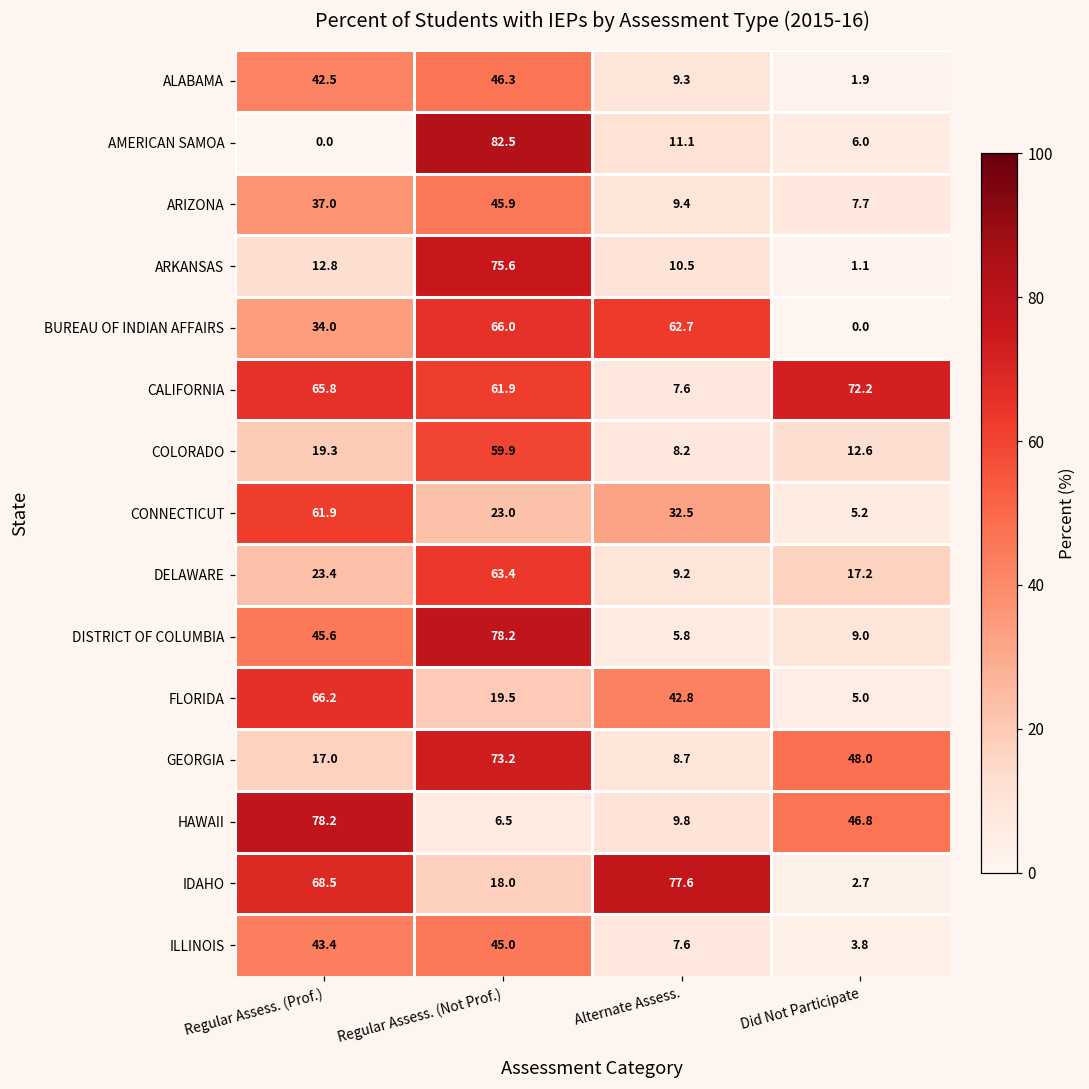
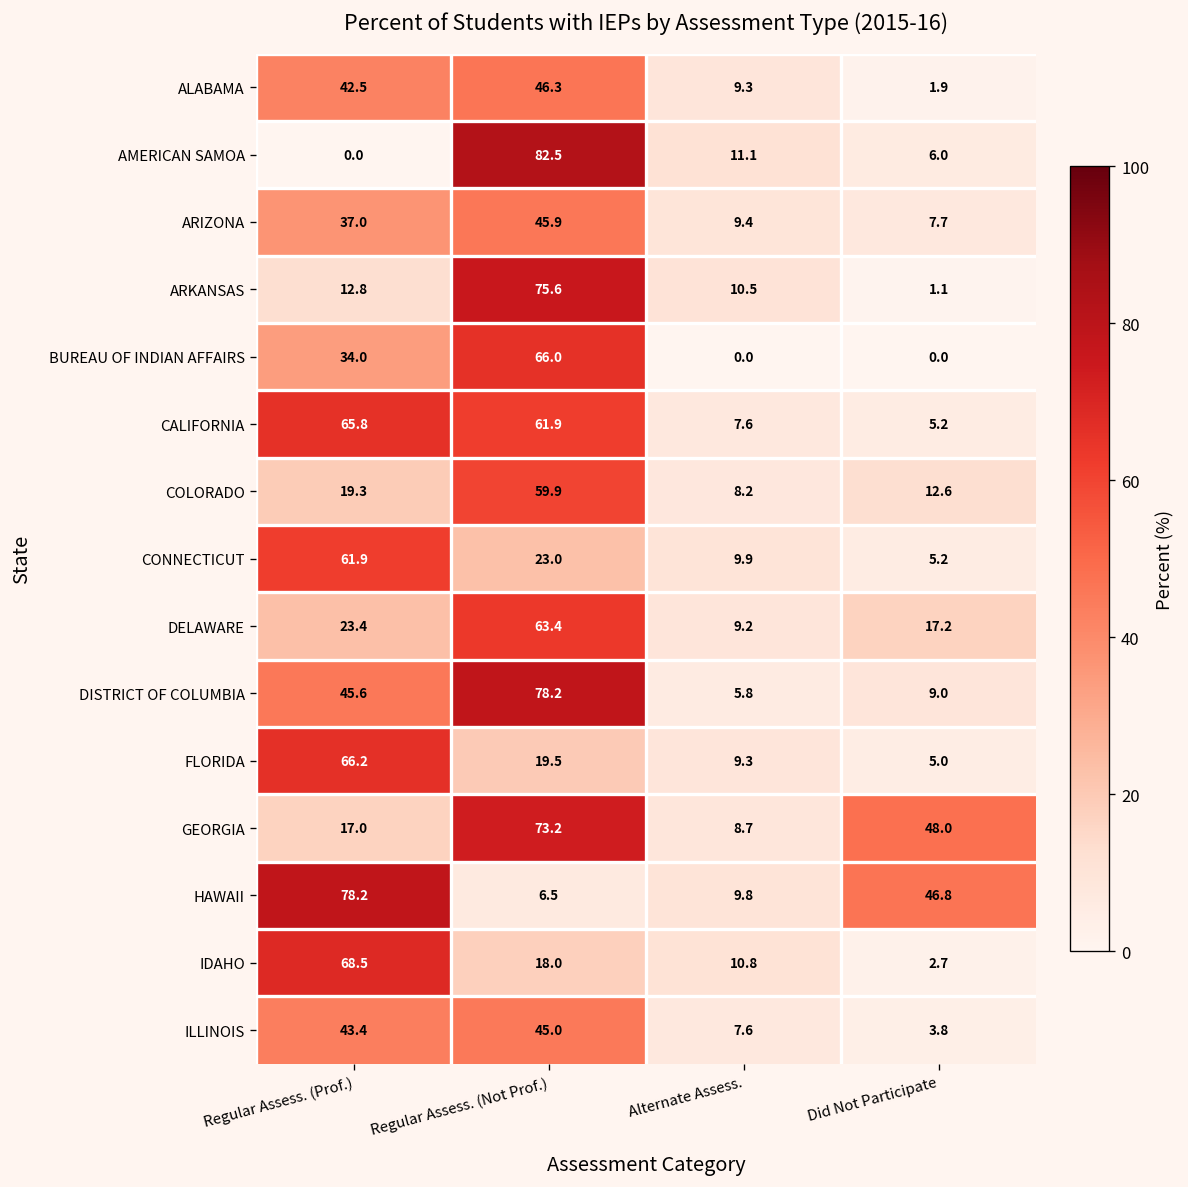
  {
    "ALABAMA": {
      "Regular Assess. (Prof.)": 42.5,
      "Regular Assess. (Not Prof.)": 46.3,
      "Alternate Assess.": 9.3,
      "Did Not Participate": 1.9
    },
    "AMERICAN SAMOA": {
      "Regular Assess. (Prof.)": 0.0,
      "Regular Assess. (Not Prof.)": 82.5,
      "Alternate Assess.": 11.1,
      "Did Not Participate": 6.0
    },
    "ARIZONA": {
      "Regular Assess. (Prof.)": 37.0,
      "Regular Assess. (Not Prof.)": 45.9,
      "Alternate Assess.": 9.4,
      "Did Not Participate": 7.7
    },
    "ARKANSAS": {
      "Regular Assess. (Prof.)": 12.8,
      "Regular Assess. (Not Prof.)": 75.6,
      "Alternate Assess.": 10.5,
      "Did Not Participate": 1.1
    },
    "BUREAU OF INDIAN AFFAIRS": {
      "Regular Assess. (Prof.)": 34.0,
      "Regular Assess. (Not Prof.)": 66.0,
-     "Alternate Assess.": 62.7,
+     "Alternate Assess.": 0.0,
      "Did Not Participate": 0.0
    },
    "CALIFORNIA": {
      "Regular Assess. (Prof.)": 65.8,
      "Regular Assess. (Not Prof.)": 61.9,
      "Alternate Assess.": 7.6,
-     "Did Not Participate": 72.2
+     "Did Not Participate": 5.2
    },
    "COLORADO": {
      "Regular Assess. (Prof.)": 19.3,
      "Regular Assess. (Not Prof.)": 59.9,
      "Alternate Assess.": 8.2,
      "Did Not Participate": 12.6
    },
    "CONNECTICUT": {
      "Regular Assess. (Prof.)": 61.9,
      "Regular Assess. (Not Prof.)": 23.0,
-     "Alternate Assess.": 32.5,
+     "Alternate Assess.": 9.9,
      "Did Not Participate": 5.2
    },
    "DELAWARE": {
      "Regular Assess. (Prof.)": 23.4,
      "Regular Assess. (Not Prof.)": 63.4,
      "Alternate Assess.": 9.2,
      "Did Not Participate": 17.2
    },
    "DISTRICT OF COLUMBIA": {
      "Regular Assess. (Prof.)": 45.6,
      "Regular Assess. (Not Prof.)": 78.2,
      "Alternate Assess.": 5.8,
      "Did Not Participate": 9.0
    },
    "FLORIDA": {
      "Regular Assess. (Prof.)": 66.2,
      "Regular Assess. (Not Prof.)": 19.5,
-     "Alternate Assess.": 42.8,
+     "Alternate Assess.": 9.3,
      "Did Not Participate": 5.0
    },
    "GEORGIA": {
      "Regular Assess. (Prof.)": 17.0,
      "Regular Assess. (Not Prof.)": 73.2,
      "Alternate Assess.": 8.7,
      "Did Not Participate": 48.0
    },
    "HAWAII": {
      "Regular Assess. (Prof.)": 78.2,
      "Regular Assess. (Not Prof.)": 6.5,
      "Alternate Assess.": 9.8,
      "Did Not Participate": 46.8
    },
    "IDAHO": {
      "Regular Assess. (Prof.)": 68.5,
      "Regular Assess. (Not Prof.)": 18.0,
-     "Alternate Assess.": 77.6,
+     "Alternate Assess.": 10.8,
      "Did Not Participate": 2.7
    },
    "ILLINOIS": {
      "Regular Assess. (Prof.)": 43.4,
      "Regular Assess. (Not Prof.)": 45.0,
      "Alternate Assess.": 7.6,
      "Did Not Participate": 3.8
    }
  }
